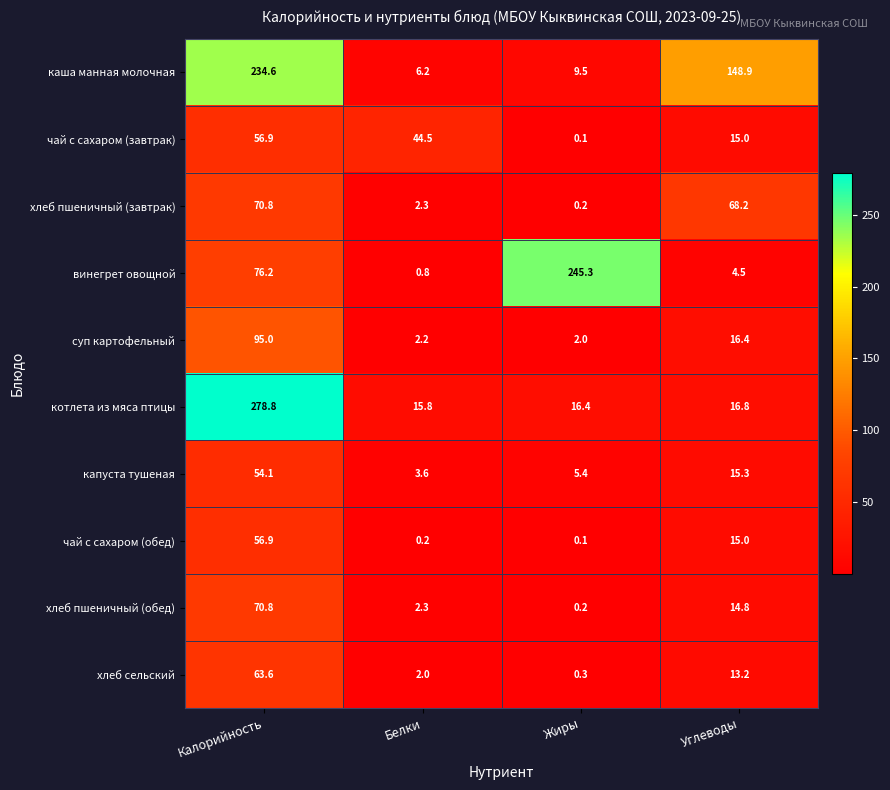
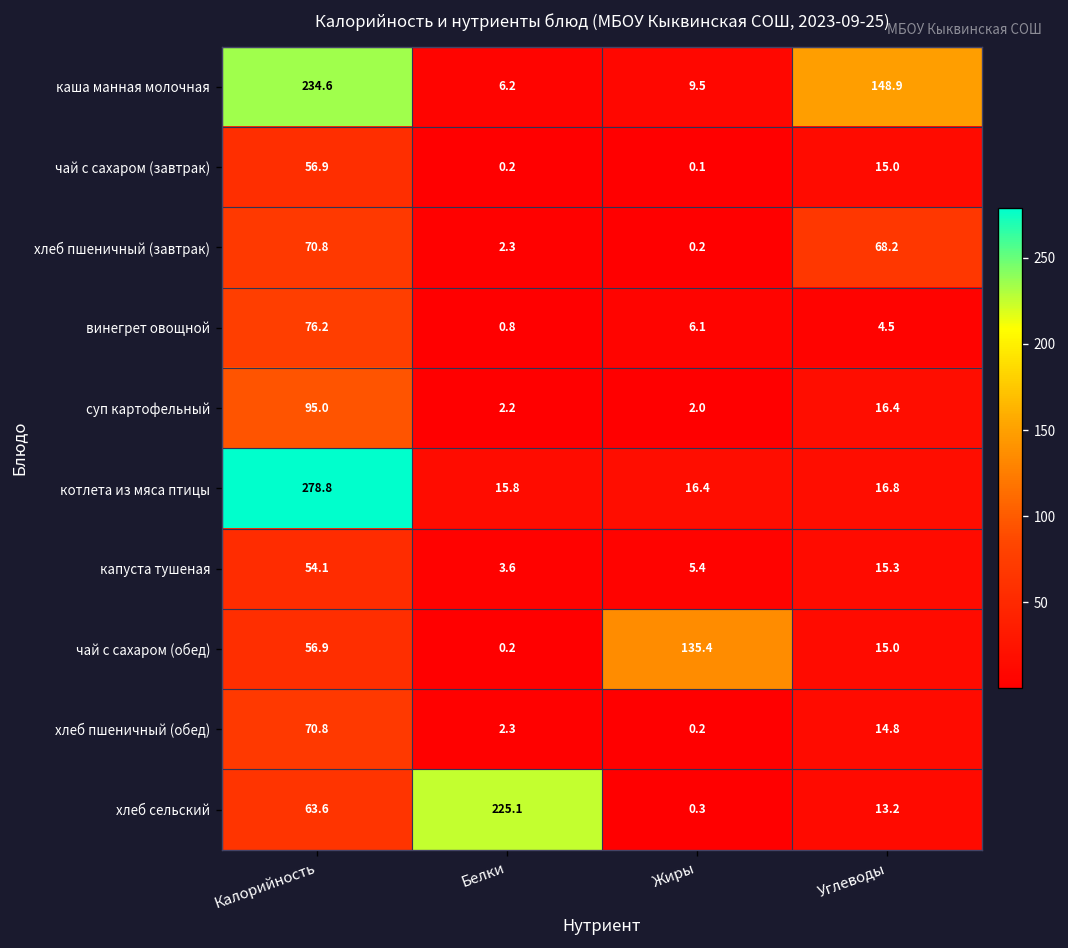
  {
    "каша манная молочная": {
      "Калорийность": 234.6,
      "Белки": 6.2,
      "Жиры": 9.5,
      "Углеводы": 148.9
    },
    "чай с сахаром (завтрак)": {
      "Калорийность": 56.9,
-     "Белки": 44.5,
+     "Белки": 0.2,
      "Жиры": 0.1,
      "Углеводы": 15.0
    },
    "хлеб пшеничный (завтрак)": {
      "Калорийность": 70.8,
      "Белки": 2.3,
      "Жиры": 0.2,
      "Углеводы": 68.2
    },
    "винегрет овощной": {
      "Калорийность": 76.2,
      "Белки": 0.8,
-     "Жиры": 245.3,
+     "Жиры": 6.1,
      "Углеводы": 4.5
    },
    "суп картофельный": {
      "Калорийность": 95.0,
      "Белки": 2.2,
      "Жиры": 2.0,
      "Углеводы": 16.4
    },
    "котлета из мяса птицы": {
      "Калорийность": 278.8,
      "Белки": 15.8,
      "Жиры": 16.4,
      "Углеводы": 16.8
    },
    "капуста тушеная": {
      "Калорийность": 54.1,
      "Белки": 3.6,
      "Жиры": 5.4,
      "Углеводы": 15.3
    },
    "чай с сахаром (обед)": {
      "Калорийность": 56.9,
      "Белки": 0.2,
-     "Жиры": 0.1,
+     "Жиры": 135.4,
      "Углеводы": 15.0
    },
    "хлеб пшеничный (обед)": {
      "Калорийность": 70.8,
      "Белки": 2.3,
      "Жиры": 0.2,
      "Углеводы": 14.8
    },
    "хлеб сельский": {
      "Калорийность": 63.6,
-     "Белки": 2.0,
+     "Белки": 225.1,
      "Жиры": 0.3,
      "Углеводы": 13.2
    }
  }
